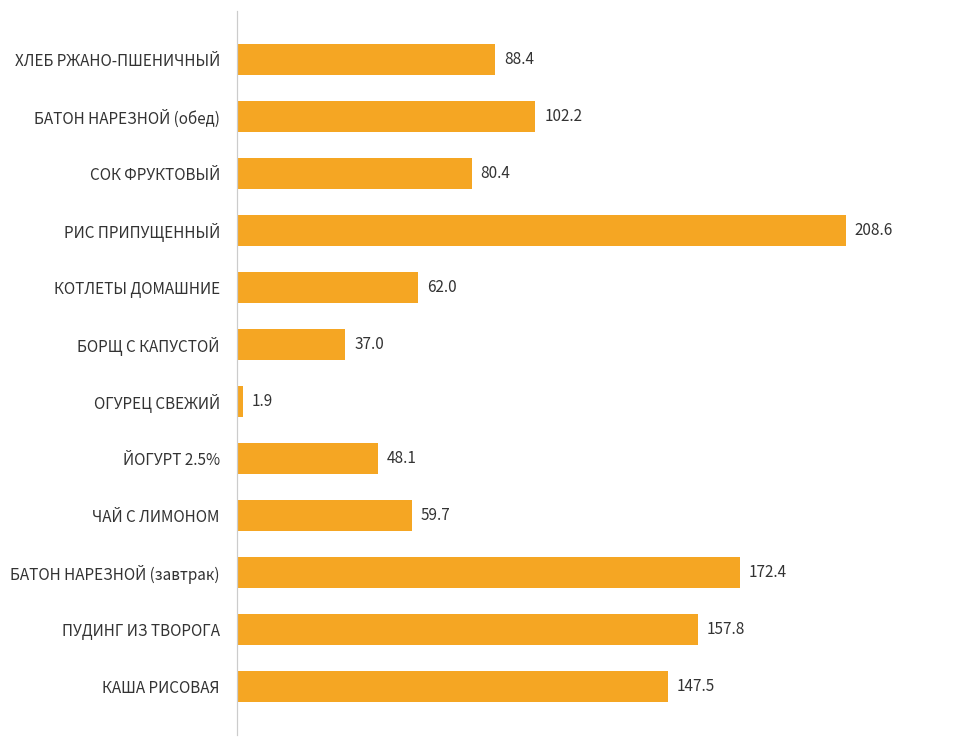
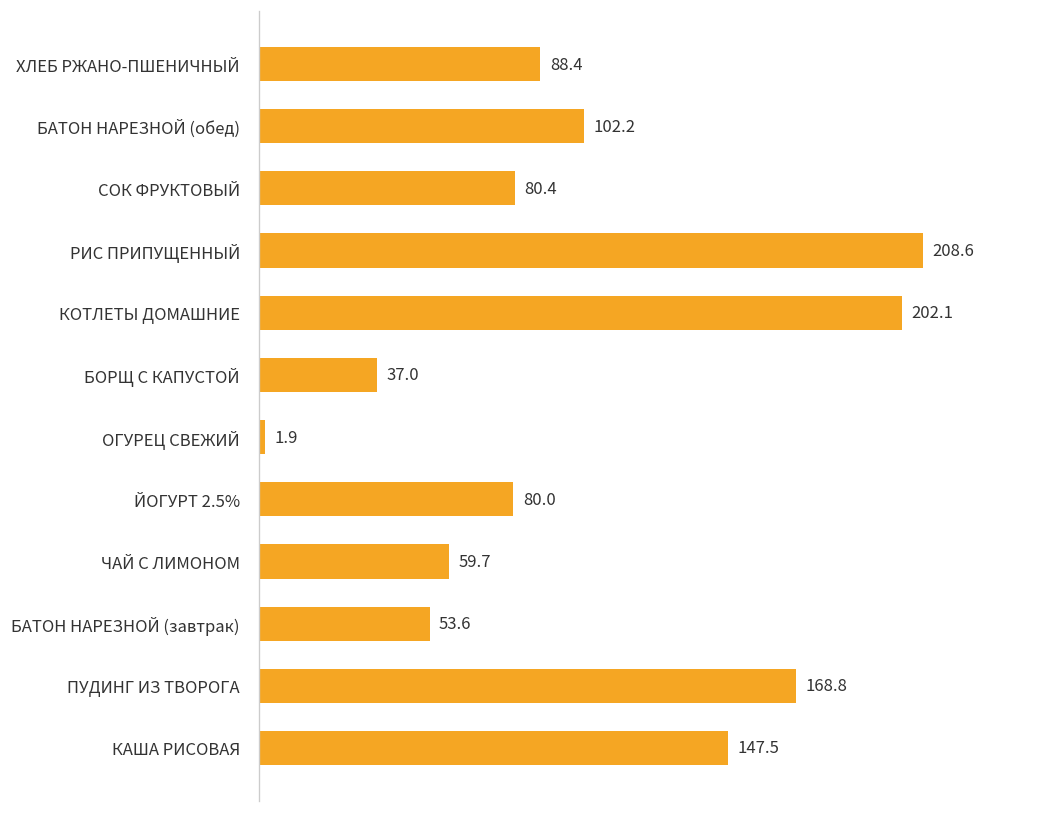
  {
    "ХЛЕБ РЖАНО-ПШЕНИЧНЫЙ": 88.4,
    "БАТОН НАРЕЗНОЙ (обед)": 102.2,
    "СОК ФРУКТОВЫЙ": 80.4,
    "РИС ПРИПУЩЕННЫЙ": 208.6,
-   "КОТЛЕТЫ ДОМАШНИЕ": 62.0,
+   "КОТЛЕТЫ ДОМАШНИЕ": 202.1,
    "БОРЩ С КАПУСТОЙ": 37.0,
    "ОГУРЕЦ СВЕЖИЙ": 1.9,
-   "ЙОГУРТ 2.5%": 48.1,
+   "ЙОГУРТ 2.5%": 80.0,
    "ЧАЙ С ЛИМОНОМ": 59.7,
-   "БАТОН НАРЕЗНОЙ (завтрак)": 172.4,
-   "ПУДИНГ ИЗ ТВОРОГА": 157.8,
+   "БАТОН НАРЕЗНОЙ (завтрак)": 53.6,
+   "ПУДИНГ ИЗ ТВОРОГА": 168.8,
    "КАША РИСОВАЯ": 147.5
  }
